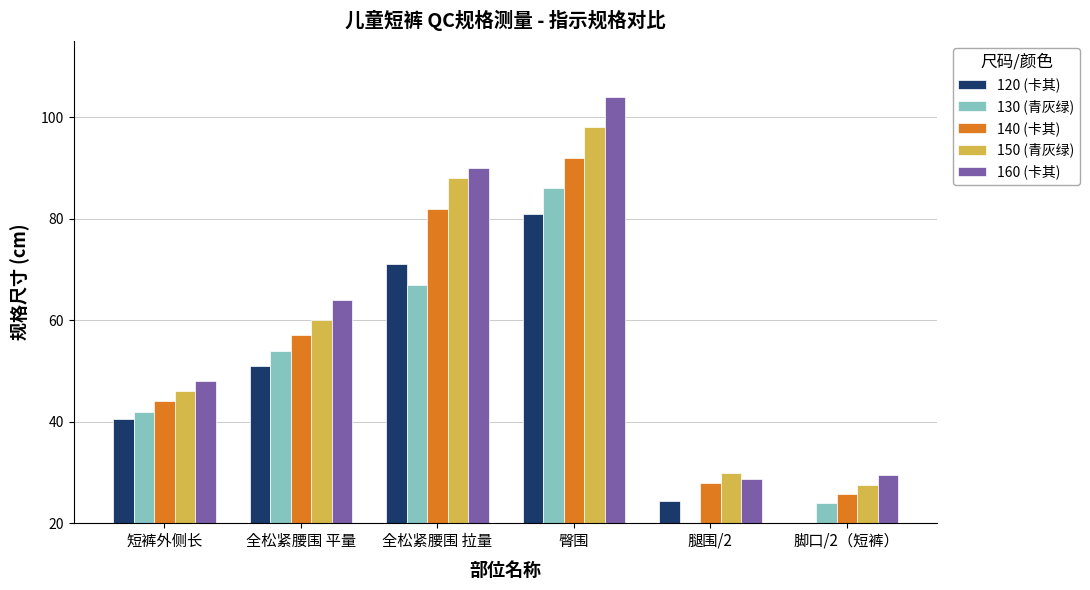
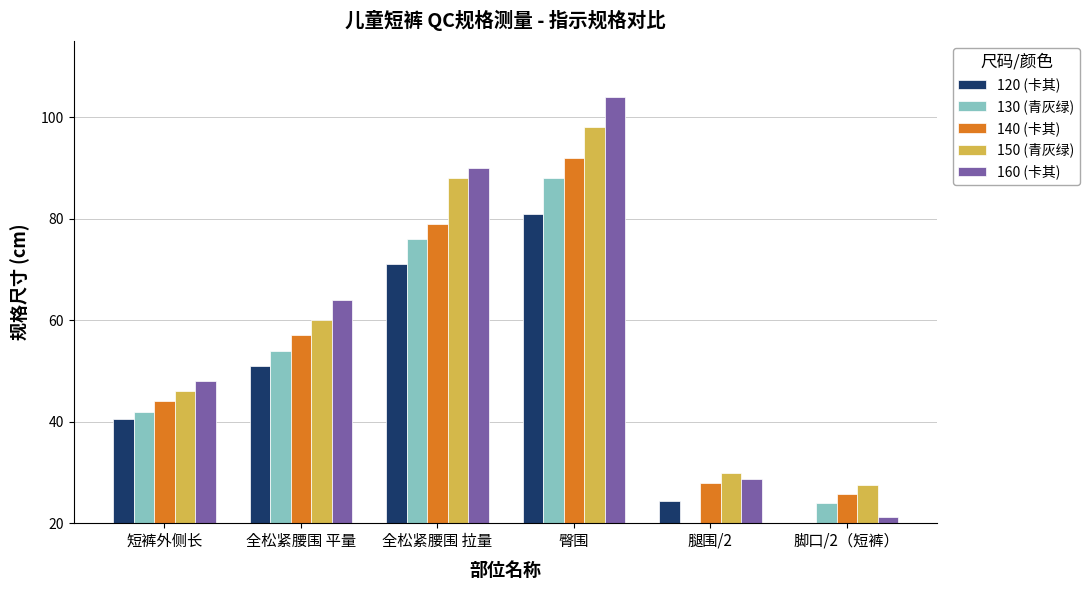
  {
    "120 (卡其)": {
      "短裤外侧长": 41,
      "全松紧腰围 平量": 51,
      "全松紧腰围 拉量": 71,
      "臀围": 81,
      "腿围/2": 24
    },
    "130 (青灰绿)": {
      "短裤外侧长": 42,
      "全松紧腰围 平量": 54,
-     "全松紧腰围 拉量": 67,
-     "臀围": 86,
+     "全松紧腰围 拉量": 76,
+     "臀围": 88,
      "脚口/2（短裤）": 24
    },
    "140 (卡其)": {
      "短裤外侧长": 44,
      "全松紧腰围 平量": 57,
-     "全松紧腰围 拉量": 82,
+     "全松紧腰围 拉量": 79,
      "臀围": 92,
      "腿围/2": 28,
      "脚口/2（短裤）": 26
    },
    "150 (青灰绿)": {
      "短裤外侧长": 46,
      "全松紧腰围 平量": 60,
      "全松紧腰围 拉量": 88,
      "臀围": 98,
      "腿围/2": 30,
      "脚口/2（短裤）": 28
    },
    "160 (卡其)": {
      "短裤外侧长": 48,
      "全松紧腰围 平量": 64,
      "全松紧腰围 拉量": 90,
      "臀围": 104,
      "腿围/2": 29,
-     "脚口/2（短裤）": 29
+     "脚口/2（短裤）": 21
    }
  }
